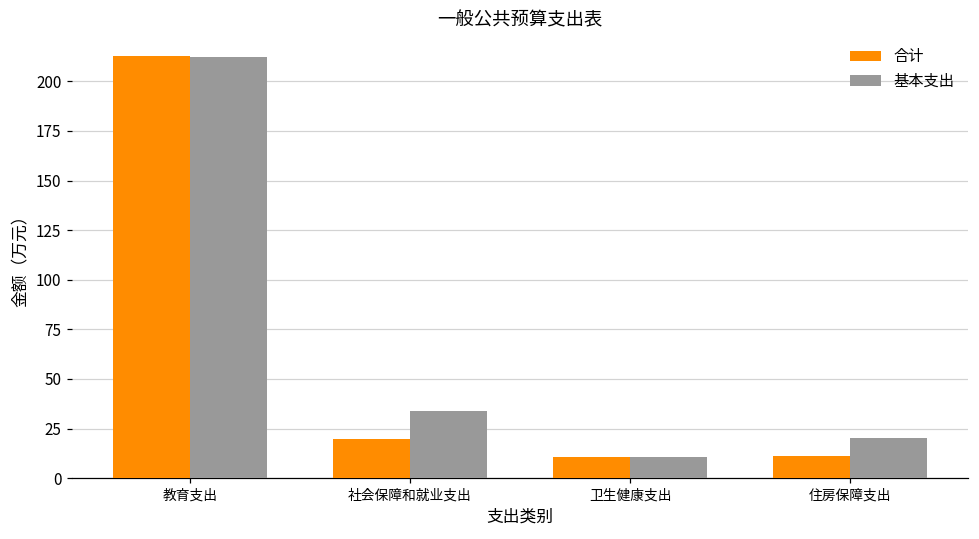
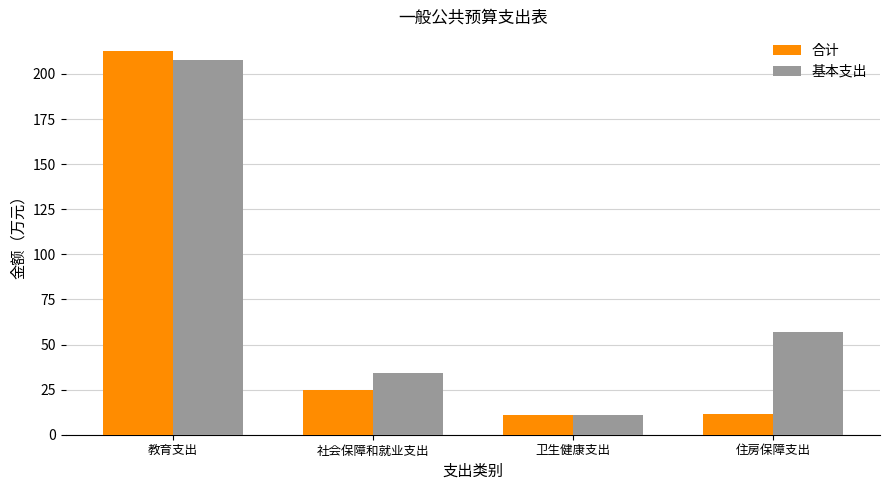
  {
    "合计": {
      "教育支出": 213,
-     "社会保障和就业支出": 20,
+     "社会保障和就业支出": 25,
      "卫生健康支出": 11,
      "住房保障支出": 11
    },
    "基本支出": {
-     "教育支出": 212,
+     "教育支出": 208,
      "社会保障和就业支出": 34,
      "卫生健康支出": 11,
-     "住房保障支出": 20
+     "住房保障支出": 57
    }
  }
